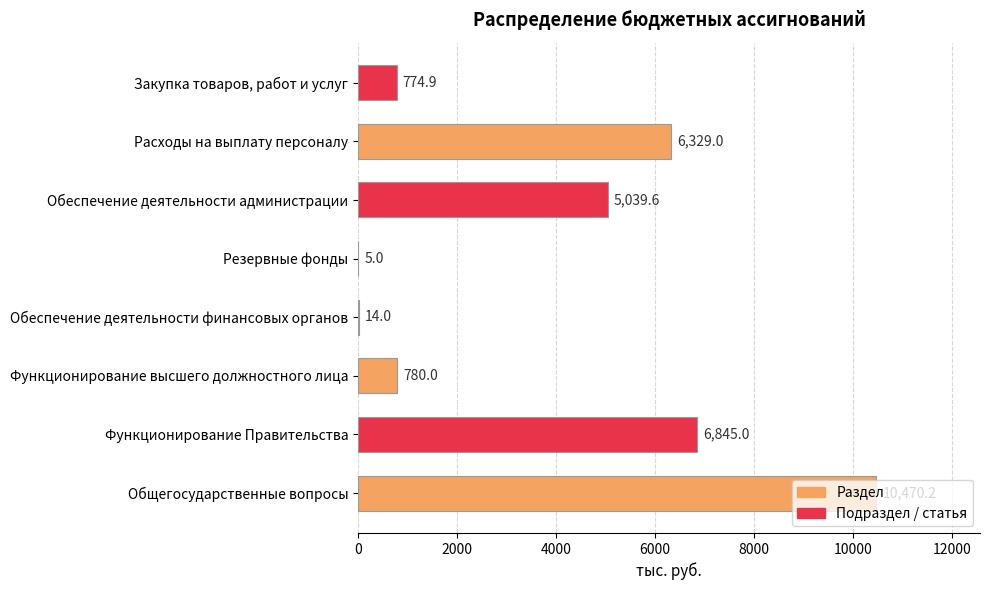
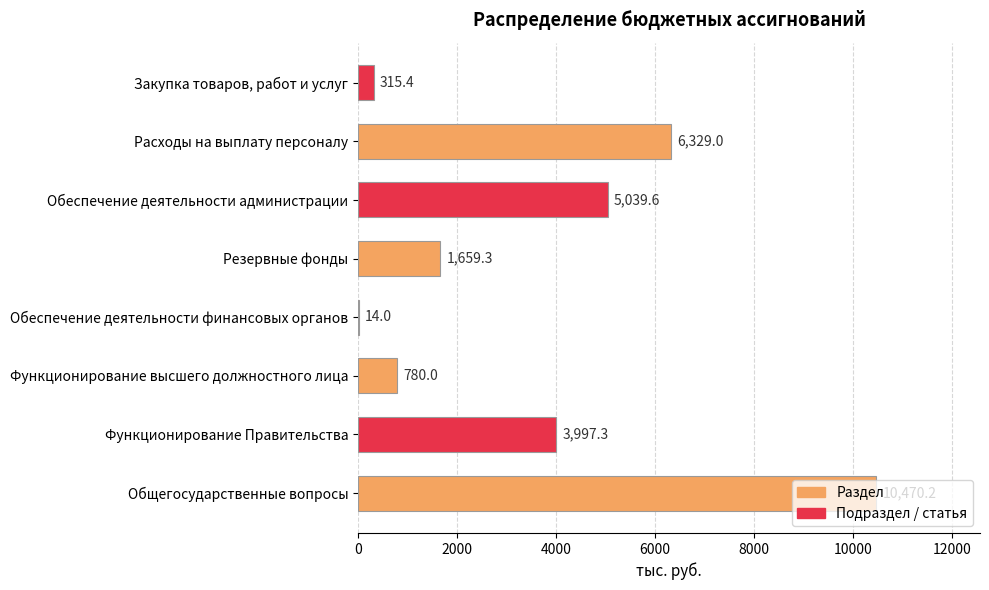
  {
-   "Закупка товаров, работ и услуг": "774.9",
+   "Закупка товаров, работ и услуг": "315.4",
    "Расходы на выплату персоналу": "6,329.0",
    "Обеспечение деятельности администрации": "5,039.6",
-   "Резервные фонды": "5.0",
+   "Резервные фонды": "1,659.3",
    "Обеспечение деятельности финансовых органов": "14.0",
    "Функционирование высшего должностного лица": "780.0",
-   "Функционирование Правительства": "6,845.0"
+   "Функционирование Правительства": "3,997.3"
  }
